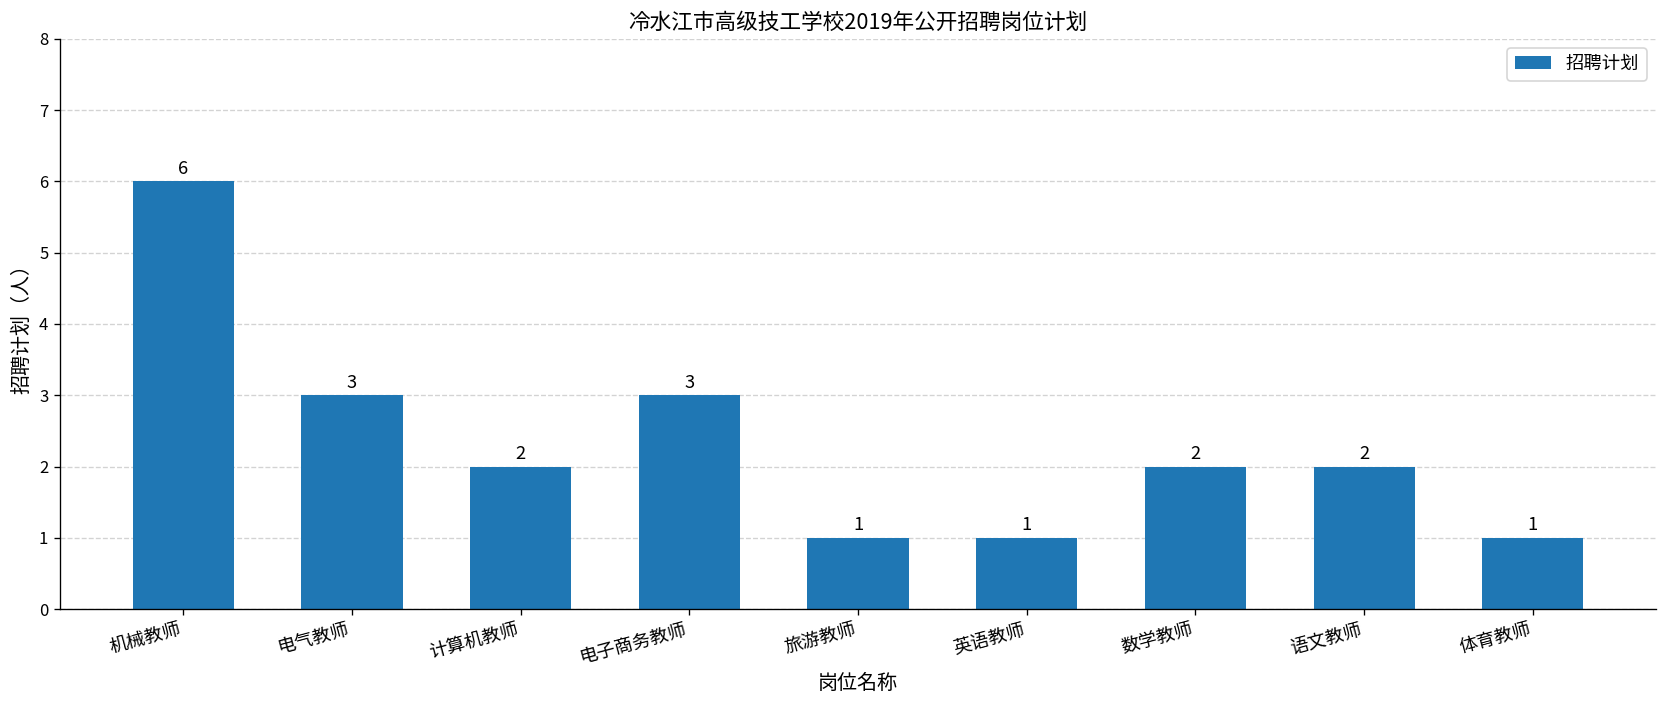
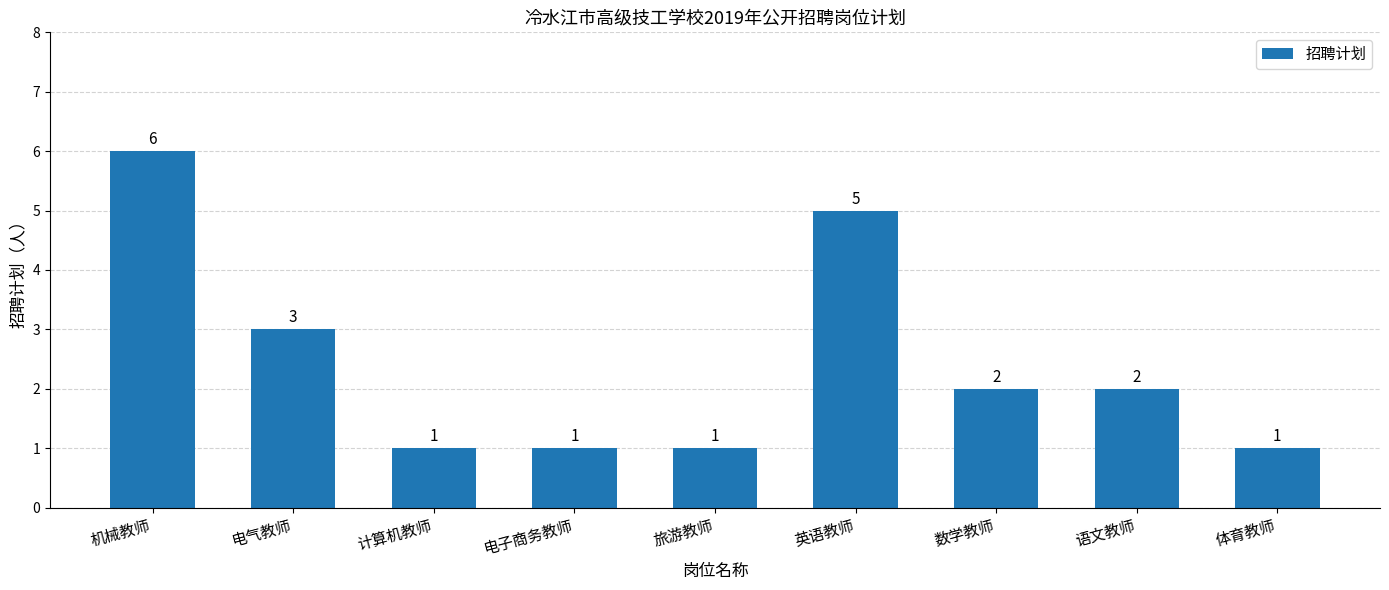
  {
    "机械教师": 6,
    "电气教师": 3,
-   "计算机教师": 2,
-   "电子商务教师": 3,
+   "计算机教师": 1,
+   "电子商务教师": 1,
    "旅游教师": 1,
-   "英语教师": 1,
+   "英语教师": 5,
    "数学教师": 2,
    "语文教师": 2,
    "体育教师": 1
  }
